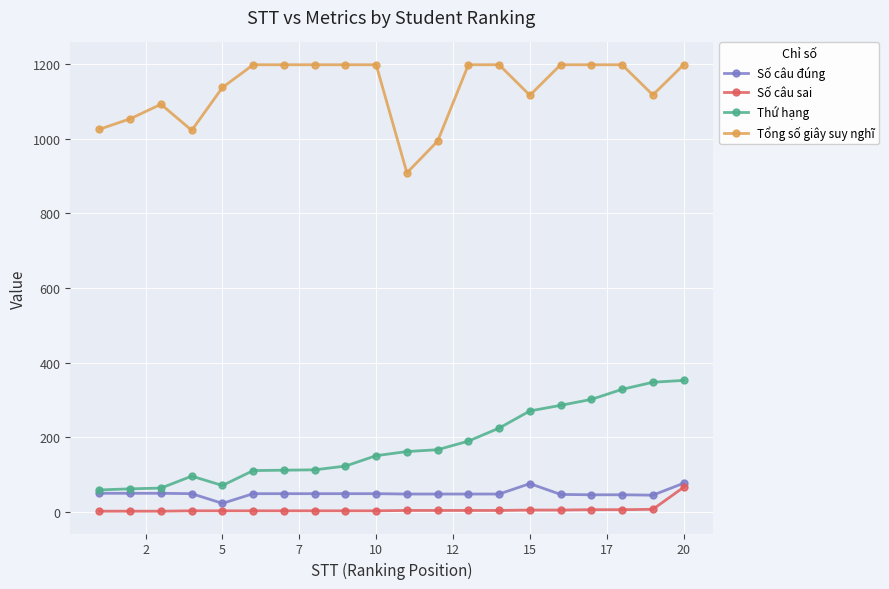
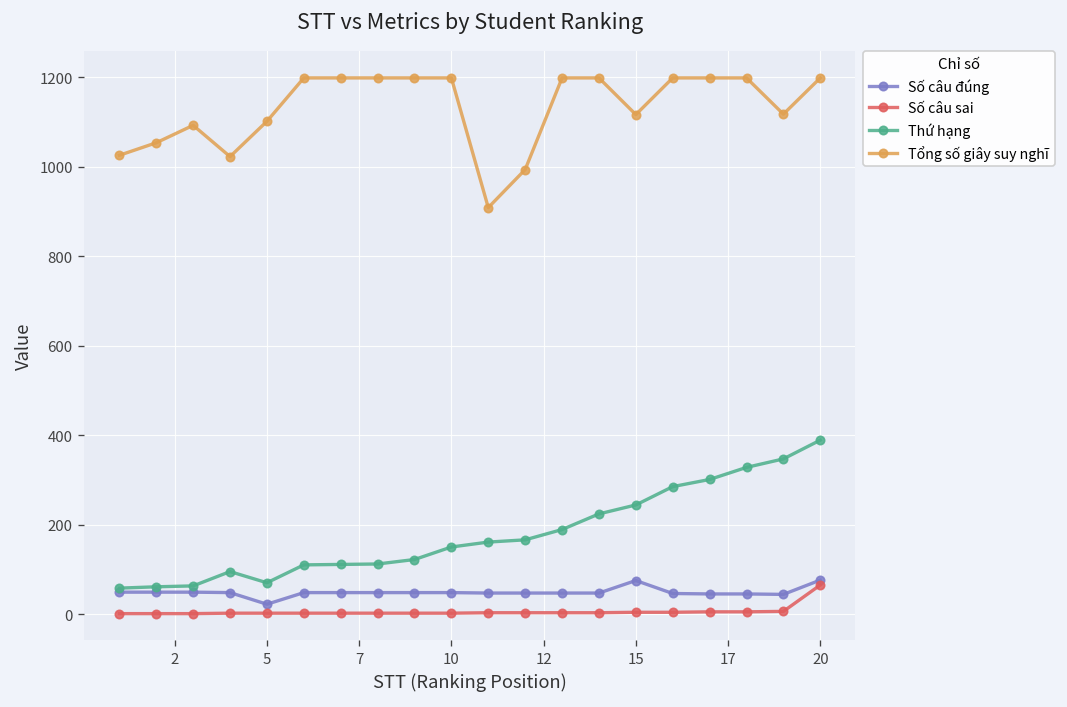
  {
    "Số câu đúng": {
      "5": 20,
      "10": 50,
      "15": 80,
      "20": 80
    },
    "Số câu sai": {
      "5": 0,
      "10": 0,
      "15": 0,
      "20": 70
    },
    "Thứ hạng": {
      "5": 70,
      "10": 150,
-     "15": 270,
-     "20": 350
+     "15": 240,
+     "20": 390
    },
    "Tổng số giây suy nghĩ": {
-     "5": 1140,
+     "5": 1100,
      "10": 1200,
      "15": 1120,
      "20": 1200
    }
  }
